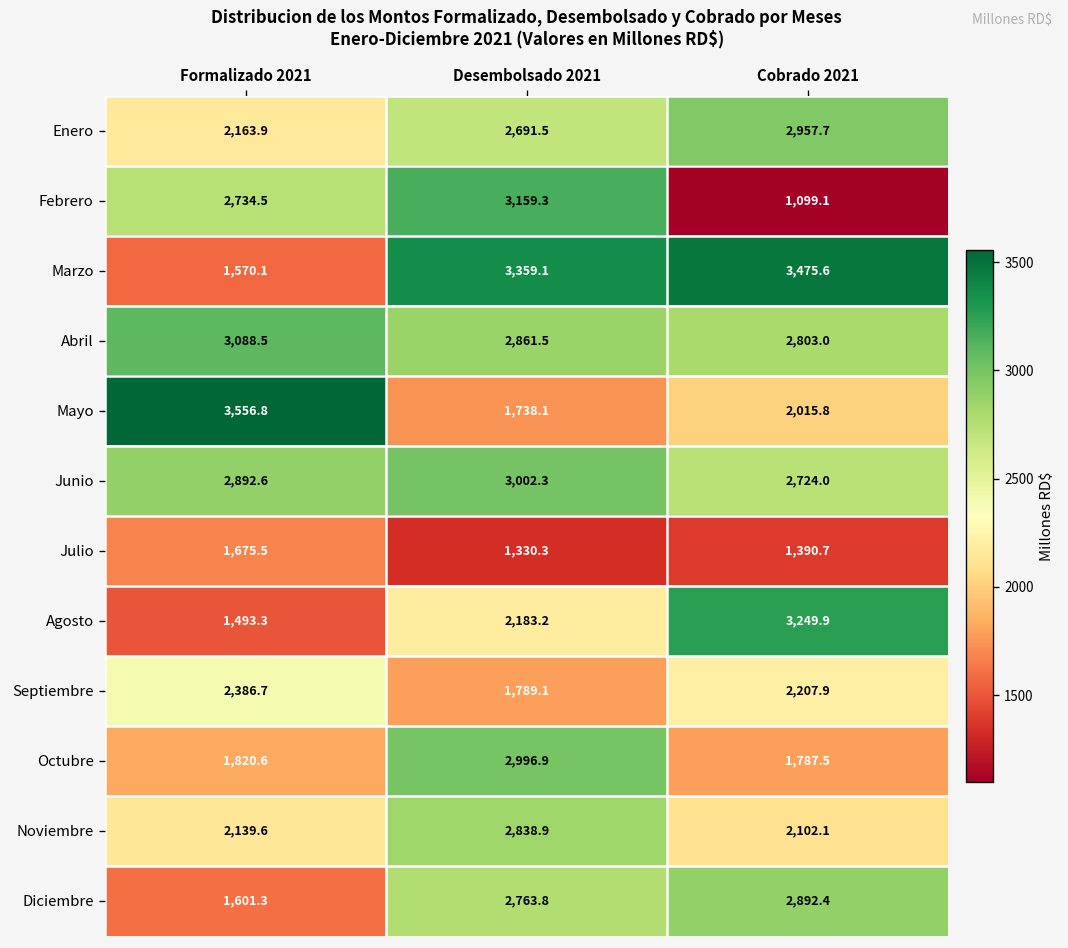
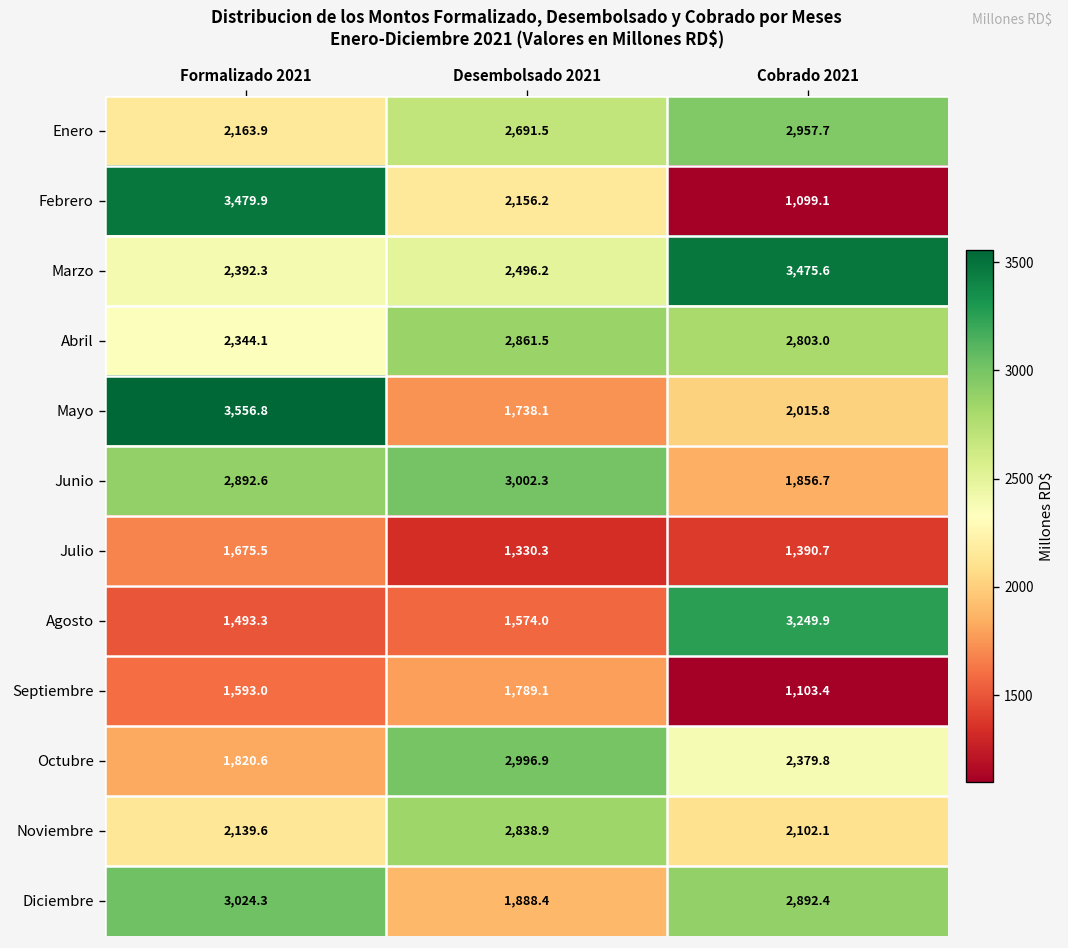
  {
    "Enero": {
      "Formalizado 2021": "2,163.9",
      "Desembolsado 2021": "2,691.5",
      "Cobrado 2021": "2,957.7"
    },
    "Febrero": {
-     "Formalizado 2021": "2,734.5",
-     "Desembolsado 2021": "3,159.3",
+     "Formalizado 2021": "3,479.9",
+     "Desembolsado 2021": "2,156.2",
      "Cobrado 2021": "1,099.1"
    },
    "Marzo": {
-     "Formalizado 2021": "1,570.1",
-     "Desembolsado 2021": "3,359.1",
+     "Formalizado 2021": "2,392.3",
+     "Desembolsado 2021": "2,496.2",
      "Cobrado 2021": "3,475.6"
    },
    "Abril": {
-     "Formalizado 2021": "3,088.5",
+     "Formalizado 2021": "2,344.1",
      "Desembolsado 2021": "2,861.5",
      "Cobrado 2021": "2,803.0"
    },
    "Mayo": {
      "Formalizado 2021": "3,556.8",
      "Desembolsado 2021": "1,738.1",
      "Cobrado 2021": "2,015.8"
    },
    "Junio": {
      "Formalizado 2021": "2,892.6",
      "Desembolsado 2021": "3,002.3",
-     "Cobrado 2021": "2,724.0"
+     "Cobrado 2021": "1,856.7"
    },
    "Julio": {
      "Formalizado 2021": "1,675.5",
      "Desembolsado 2021": "1,330.3",
      "Cobrado 2021": "1,390.7"
    },
    "Agosto": {
      "Formalizado 2021": "1,493.3",
-     "Desembolsado 2021": "2,183.2",
+     "Desembolsado 2021": "1,574.0",
      "Cobrado 2021": "3,249.9"
    },
    "Septiembre": {
-     "Formalizado 2021": "2,386.7",
+     "Formalizado 2021": "1,593.0",
      "Desembolsado 2021": "1,789.1",
-     "Cobrado 2021": "2,207.9"
+     "Cobrado 2021": "1,103.4"
    },
    "Octubre": {
      "Formalizado 2021": "1,820.6",
      "Desembolsado 2021": "2,996.9",
-     "Cobrado 2021": "1,787.5"
+     "Cobrado 2021": "2,379.8"
    },
    "Noviembre": {
      "Formalizado 2021": "2,139.6",
      "Desembolsado 2021": "2,838.9",
      "Cobrado 2021": "2,102.1"
    },
    "Diciembre": {
-     "Formalizado 2021": "1,601.3",
-     "Desembolsado 2021": "2,763.8",
+     "Formalizado 2021": "3,024.3",
+     "Desembolsado 2021": "1,888.4",
      "Cobrado 2021": "2,892.4"
    }
  }
